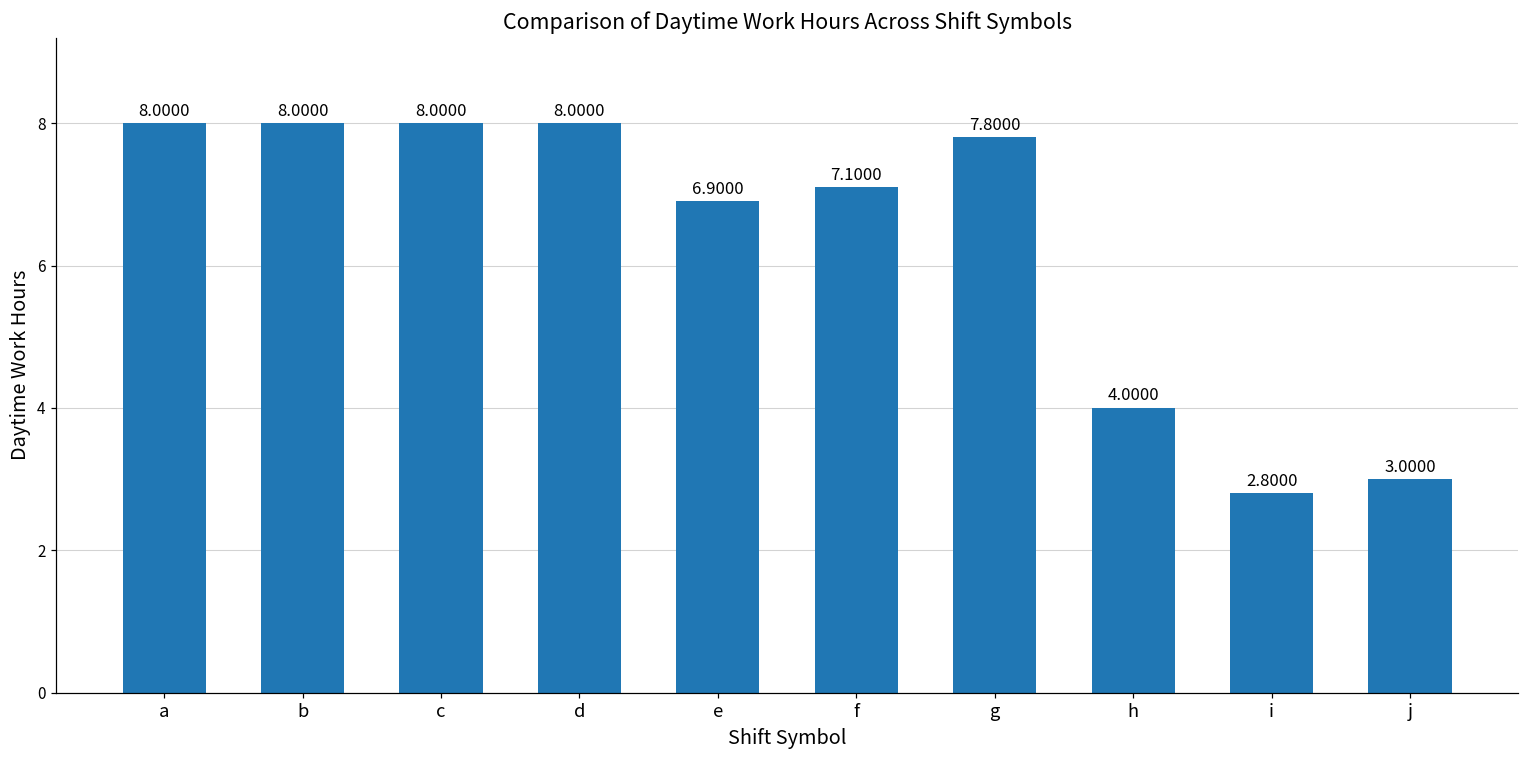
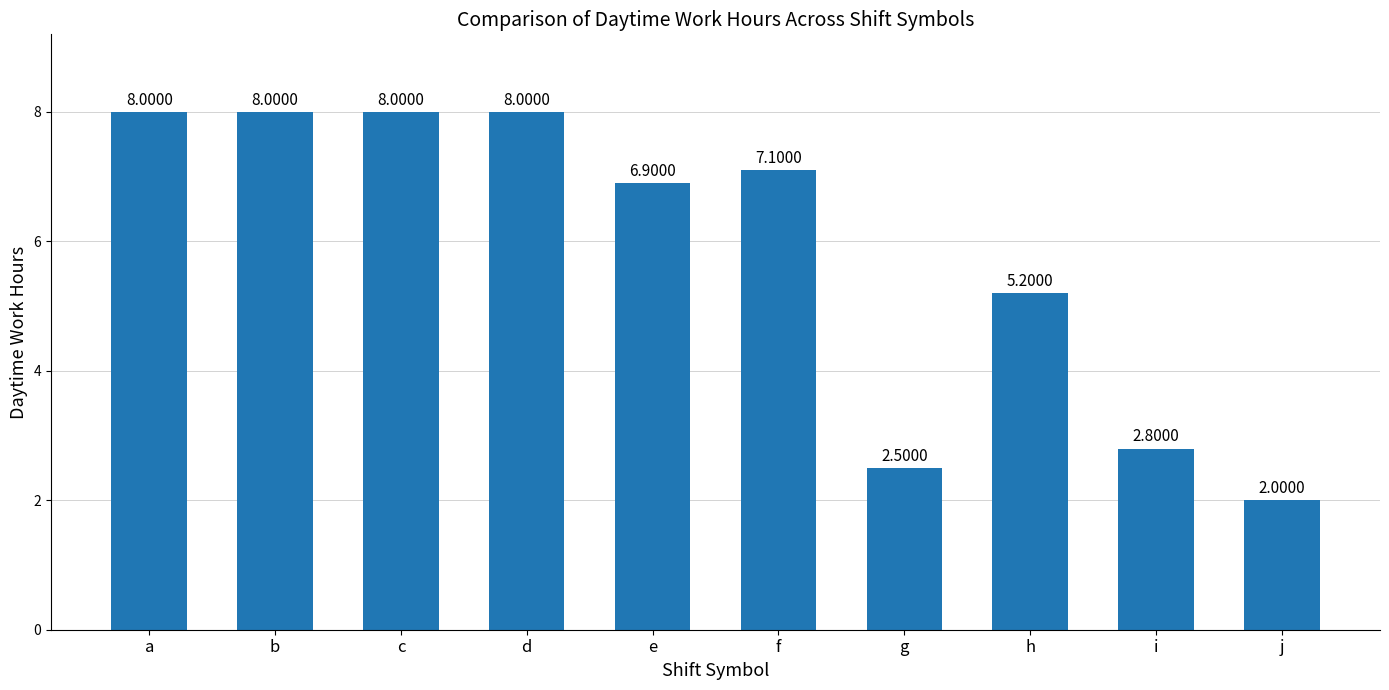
  {
    "a": 8.0000,
    "b": 8.0000,
    "c": 8.0000,
    "d": 8.0000,
    "e": 6.9000,
    "f": 7.1000,
-   "g": 7.8000,
-   "h": 4.0000,
+   "g": 2.5000,
+   "h": 5.2000,
    "i": 2.8000,
-   "j": 3.0000
+   "j": 2.0000
  }
